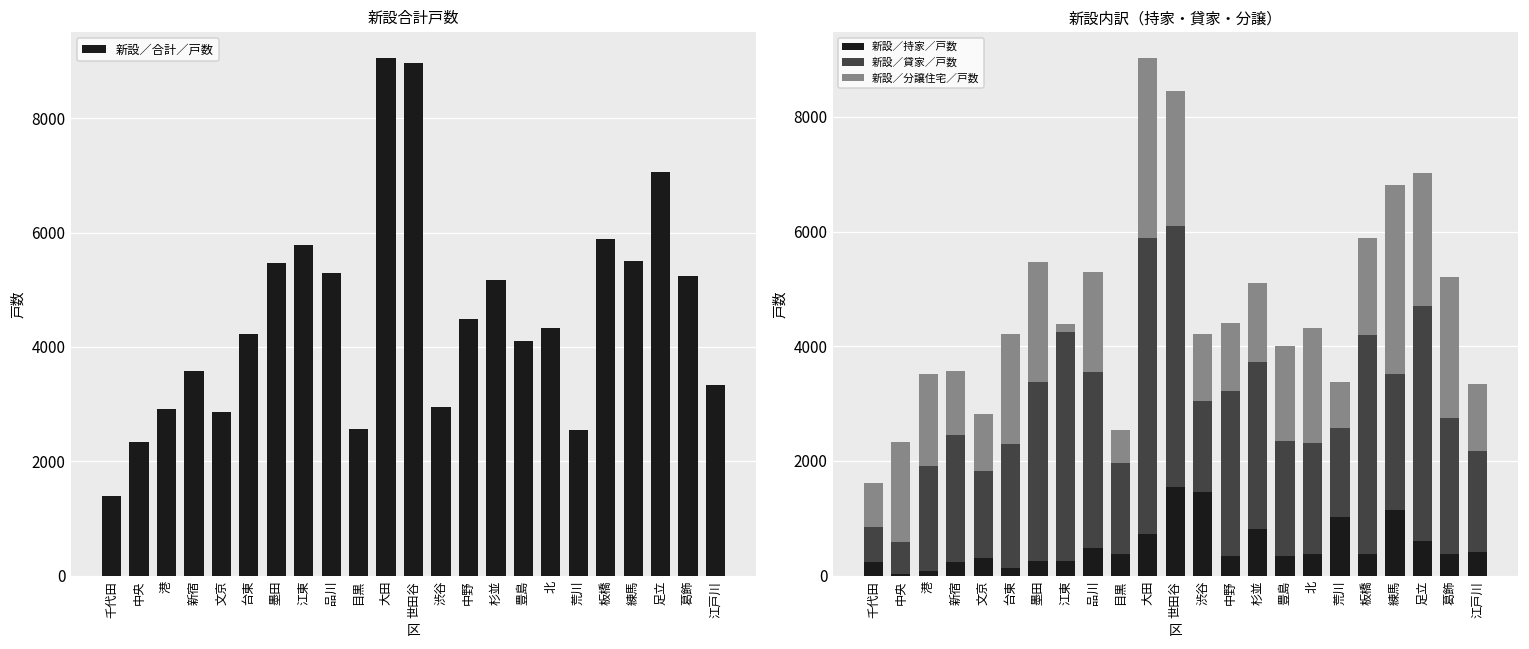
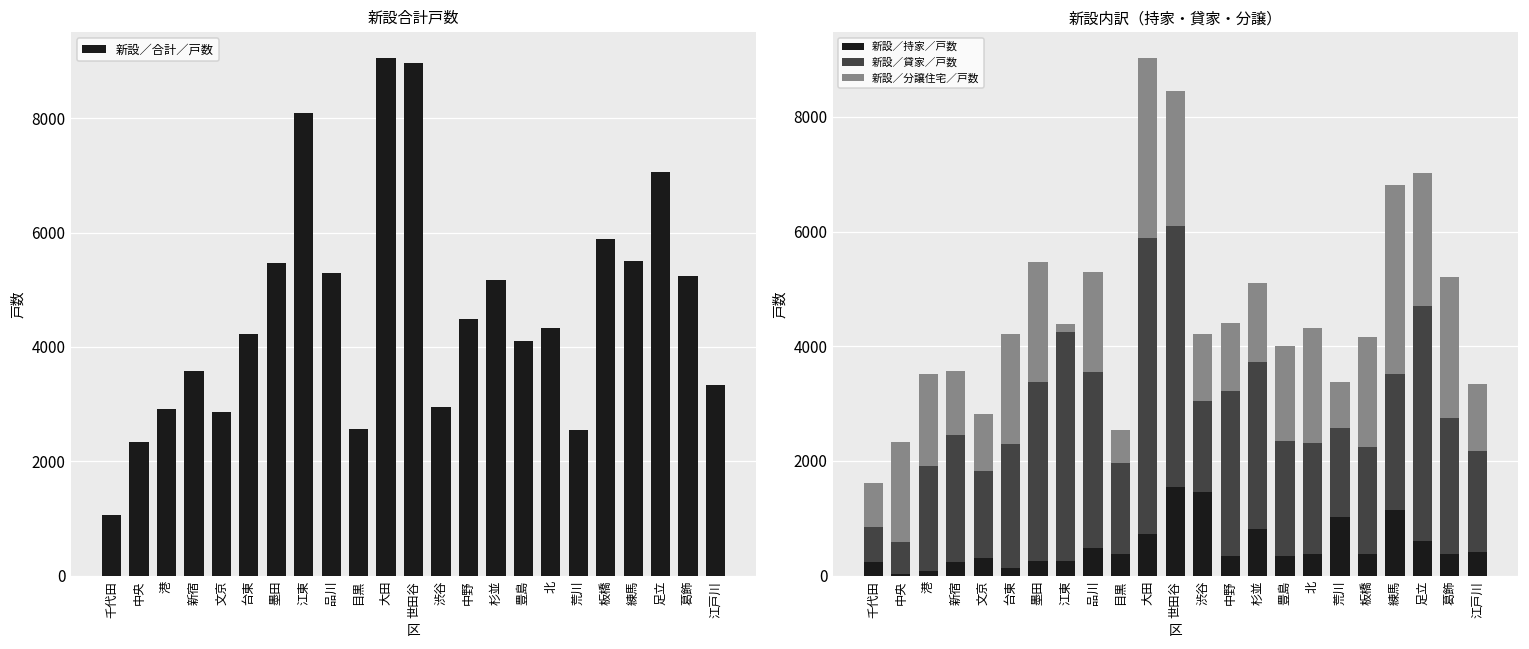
  {
    "新設合計戸数": {
-     "千代田": 1400,
+     "千代田": 1100,
      "中央": 2300,
      "港": 2900,
      "新宿": 3600,
      "文京": 2900,
      "台東": 4200,
      "墨田": 5500,
-     "江東": 5800,
+     "江東": 8100,
      "品川": 5300,
      "目黒": 2600,
      "大田": 9100,
      "世田谷": 9000,
      "渋谷": 2900,
      "中野": 4500,
      "杉並": 5200,
      "豊島": 4100,
      "北": 4300,
      "荒川": 2600,
      "板橋": 5900,
      "練馬": 5500,
      "足立": 7100,
      "葛飾": 5200,
      "江戸川": 3300
    },
    "新設内訳（持家・貸家・分譲）": {
      "新設／持家／戸数": {
        "千代田": 200,
        "港": 100,
        "新宿": 200,
        "文京": 300,
        "台東": 100,
        "墨田": 200,
        "江東": 300,
        "品川": 500,
        "目黒": 400,
        "大田": 700,
        "世田谷": 1600,
        "渋谷": 1500,
        "中野": 300,
        "杉並": 800,
        "豊島": 300,
        "北": 400,
        "荒川": 1000,
        "板橋": 400,
        "練馬": 1100,
        "足立": 600,
        "葛飾": 400,
        "江戸川": 400
      },
      "新設／貸家／戸数": {
        "千代田": 600,
        "中央": 600,
        "港": 1800,
        "新宿": 2200,
        "文京": 1500,
        "台東": 2200,
        "墨田": 3100,
        "江東": 4000,
        "品川": 3100,
        "目黒": 1600,
        "大田": 5100,
        "世田谷": 4500,
        "渋谷": 1600,
        "中野": 2900,
        "杉並": 2900,
        "豊島": 2000,
        "北": 1900,
        "荒川": 1600,
-       "板橋": 3800,
+       "板橋": 1900,
        "練馬": 2400,
        "足立": 4100,
        "葛飾": 2400,
        "江戸川": 1800
      },
      "新設／分譲住宅／戸数": {
        "千代田": 800,
        "中央": 1700,
        "港": 1600,
        "新宿": 1100,
        "文京": 1000,
        "台東": 1900,
        "墨田": 2100,
        "江東": 100,
        "品川": 1700,
        "目黒": 600,
        "大田": 3100,
        "世田谷": 2400,
        "渋谷": 1200,
        "中野": 1200,
        "杉並": 1400,
        "豊島": 1700,
        "北": 2000,
        "荒川": 800,
-       "板橋": 1700,
+       "板橋": 1900,
        "練馬": 3300,
        "足立": 2300,
        "葛飾": 2500,
        "江戸川": 1200
      }
    }
  }
